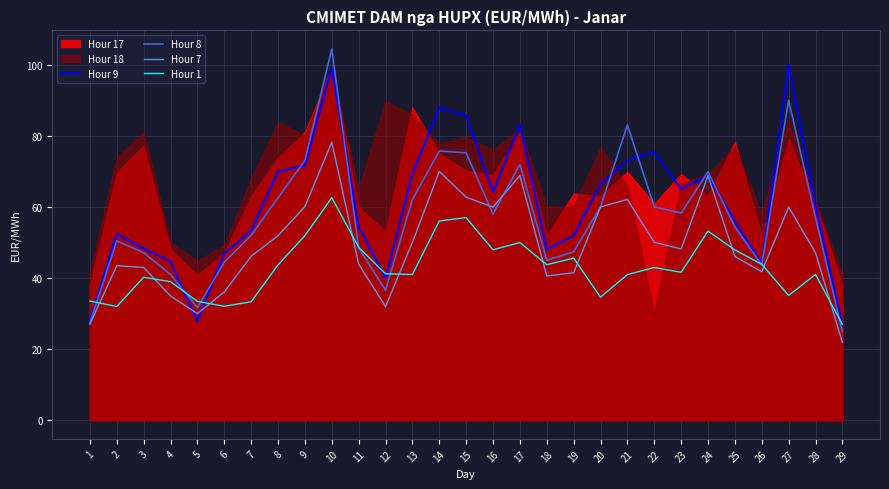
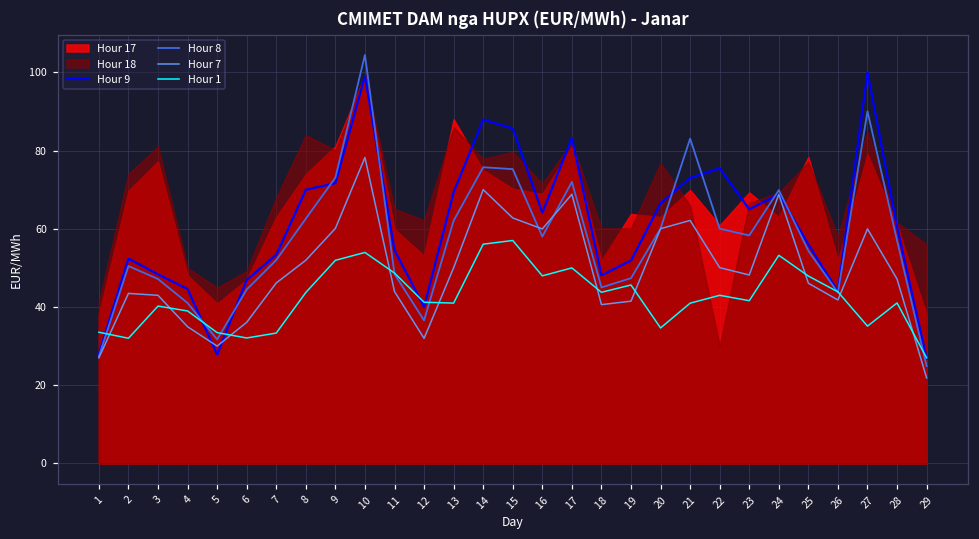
  {
    "Hour 17": {
      "1": 38,
      "2": 70,
      "3": 77,
      "4": 48,
      "5": 41,
      "7": 63,
      "8": 74,
      "9": 81,
      "11": 60,
      "12": 53,
      "13": 88,
      "15": 70,
      "16": 69,
      "17": 81,
      "18": 52,
      "19": 64,
      "20": 63,
      "21": 70,
      "22": 61,
      "23": 69,
      "24": 63,
      "25": 78,
      "26": 52,
      "27": 79,
      "29": 38
    },
    "Hour 9": {
      "2": 52,
      "3": 48,
      "4": 45,
      "5": 28,
      "7": 53,
      "8": 70,
      "9": 72,
      "11": 55,
      "12": 40,
      "13": 69,
      "14": 88,
      "15": 86,
      "16": 64,
      "17": 83,
      "18": 48,
      "19": 52,
      "20": 67,
      "21": 73,
      "22": 75,
      "23": 65,
      "25": 56,
      "27": 100
    },
    "Hour 18": {
      "1": 41,
      "2": 74,
      "3": 81,
      "4": 50,
      "5": 45,
      "6": 49,
      "7": 68,
      "8": 84,
      "9": 80,
      "11": 65,
-     "12": 90,
+     "12": 62,
      "13": 86,
      "14": 78,
      "15": 80,
-     "16": 76,
+     "16": 72,
      "17": 82,
      "18": 60,
      "19": 60,
      "20": 77,
      "21": 66,
      "22": 30,
      "23": 67,
      "25": 77,
      "26": 58,
      "27": 85,
-     "29": 41
+     "29": 56
    },
    "Hour 1": {
      "1": 34,
      "2": 32,
      "3": 40,
      "4": 39,
      "5": 33,
      "6": 32,
      "7": 33,
      "8": 44,
      "9": 52,
-     "10": 63,
+     "10": 54,
      "12": 41,
      "13": 41,
      "14": 56,
      "15": 57,
      "16": 48,
      "17": 50,
      "18": 44,
      "19": 46,
      "20": 35,
      "21": 41,
      "22": 43,
      "23": 42,
      "24": 53,
      "25": 48,
      "27": 35,
      "28": 41
    }
  }
